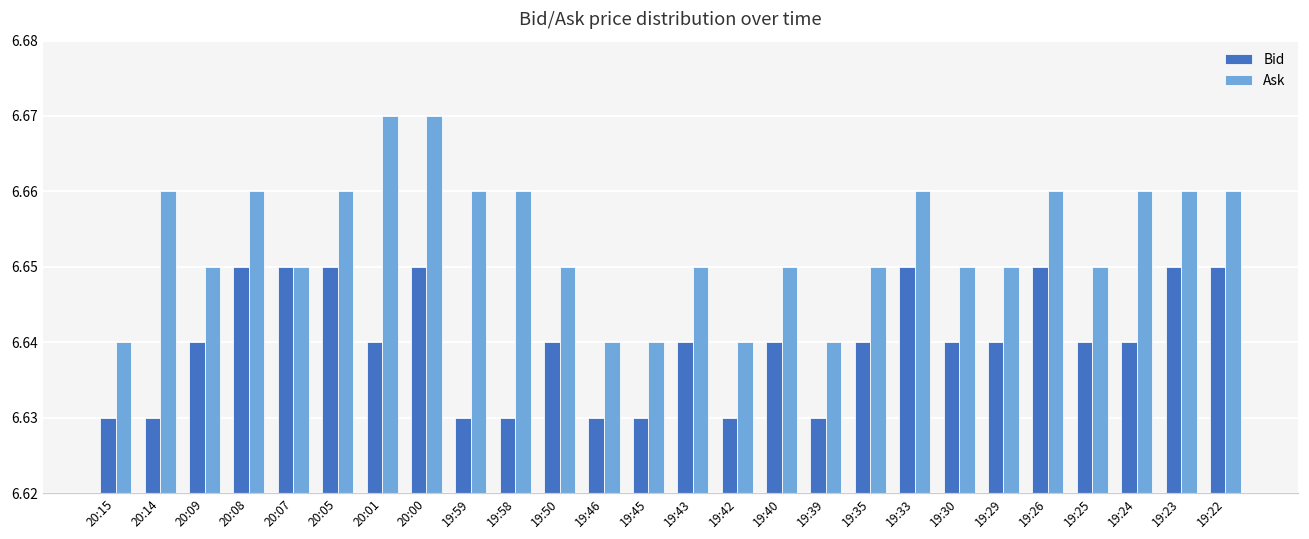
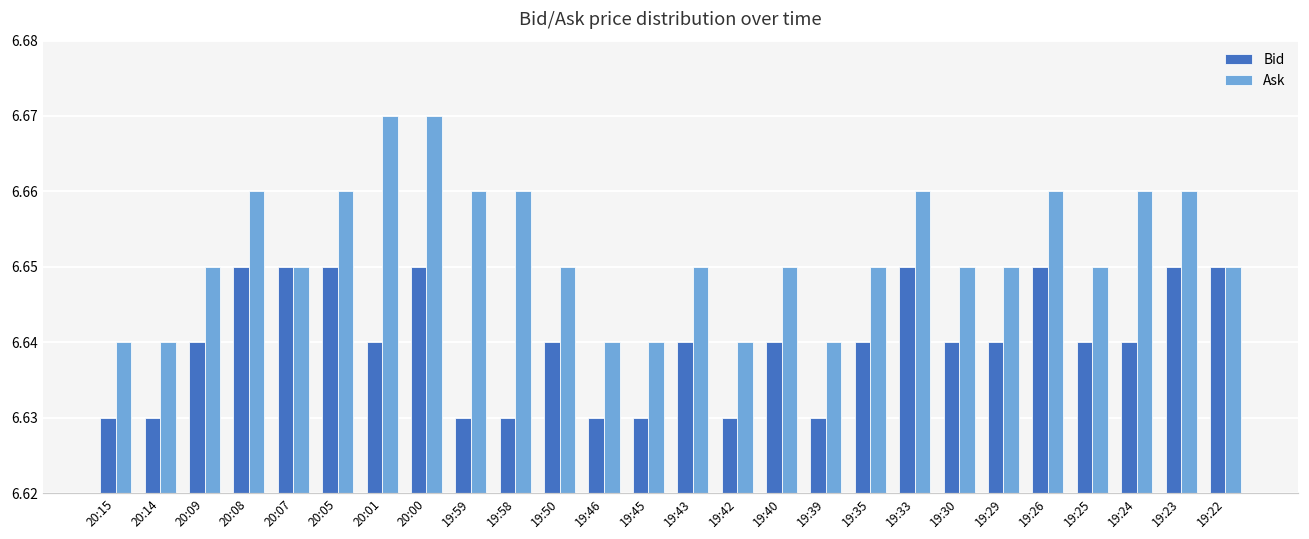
  {
    "Bid": {
      "20:15": 6.63,
      "20:14": 6.63,
      "20:09": 6.64,
      "20:08": 6.65,
      "20:07": 6.65,
      "20:05": 6.65,
      "20:01": 6.64,
      "20:00": 6.65,
      "19:59": 6.63,
      "19:58": 6.63,
      "19:50": 6.64,
      "19:46": 6.63,
      "19:45": 6.63,
      "19:43": 6.64,
      "19:42": 6.63,
      "19:40": 6.64,
      "19:39": 6.63,
      "19:35": 6.64,
      "19:33": 6.65,
      "19:30": 6.64,
      "19:29": 6.64,
      "19:26": 6.65,
      "19:25": 6.64,
      "19:24": 6.64,
      "19:23": 6.65,
      "19:22": 6.65
    },
    "Ask": {
      "20:15": 6.64,
-     "20:14": 6.66,
+     "20:14": 6.64,
      "20:09": 6.65,
      "20:08": 6.66,
      "20:07": 6.65,
      "20:05": 6.66,
      "20:01": 6.67,
      "20:00": 6.67,
      "19:59": 6.66,
      "19:58": 6.66,
      "19:50": 6.65,
      "19:46": 6.64,
      "19:45": 6.64,
      "19:43": 6.65,
      "19:42": 6.64,
      "19:40": 6.65,
      "19:39": 6.64,
      "19:35": 6.65,
      "19:33": 6.66,
      "19:30": 6.65,
      "19:29": 6.65,
      "19:26": 6.66,
      "19:25": 6.65,
      "19:24": 6.66,
      "19:23": 6.66,
-     "19:22": 6.66
+     "19:22": 6.65
    }
  }
